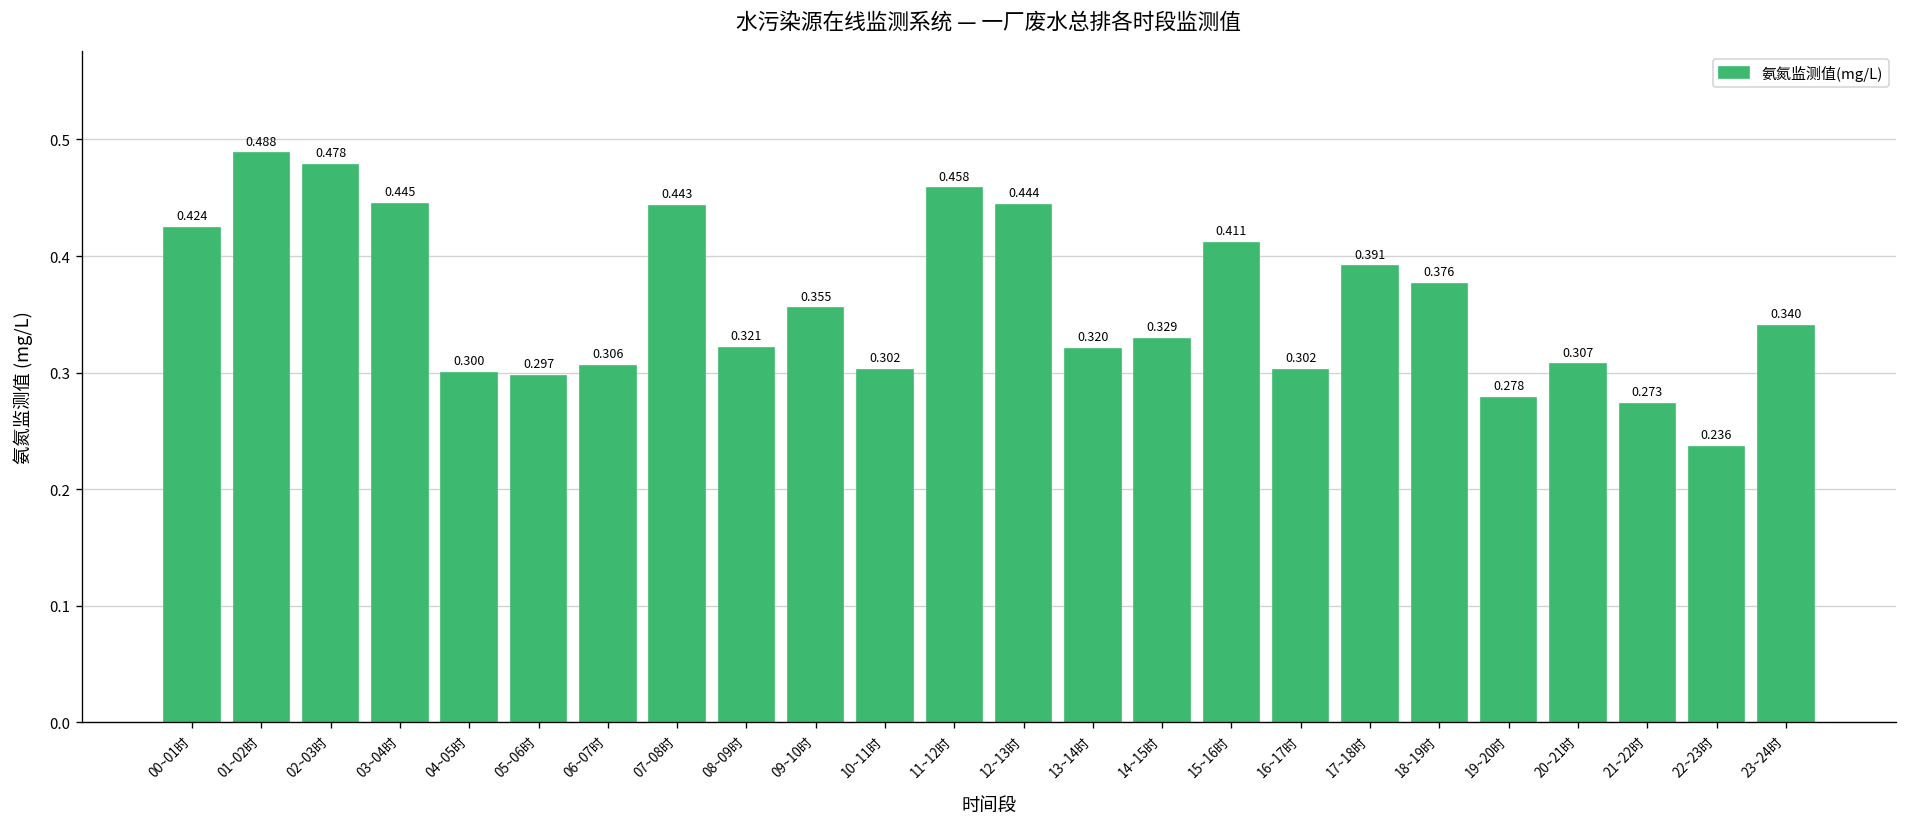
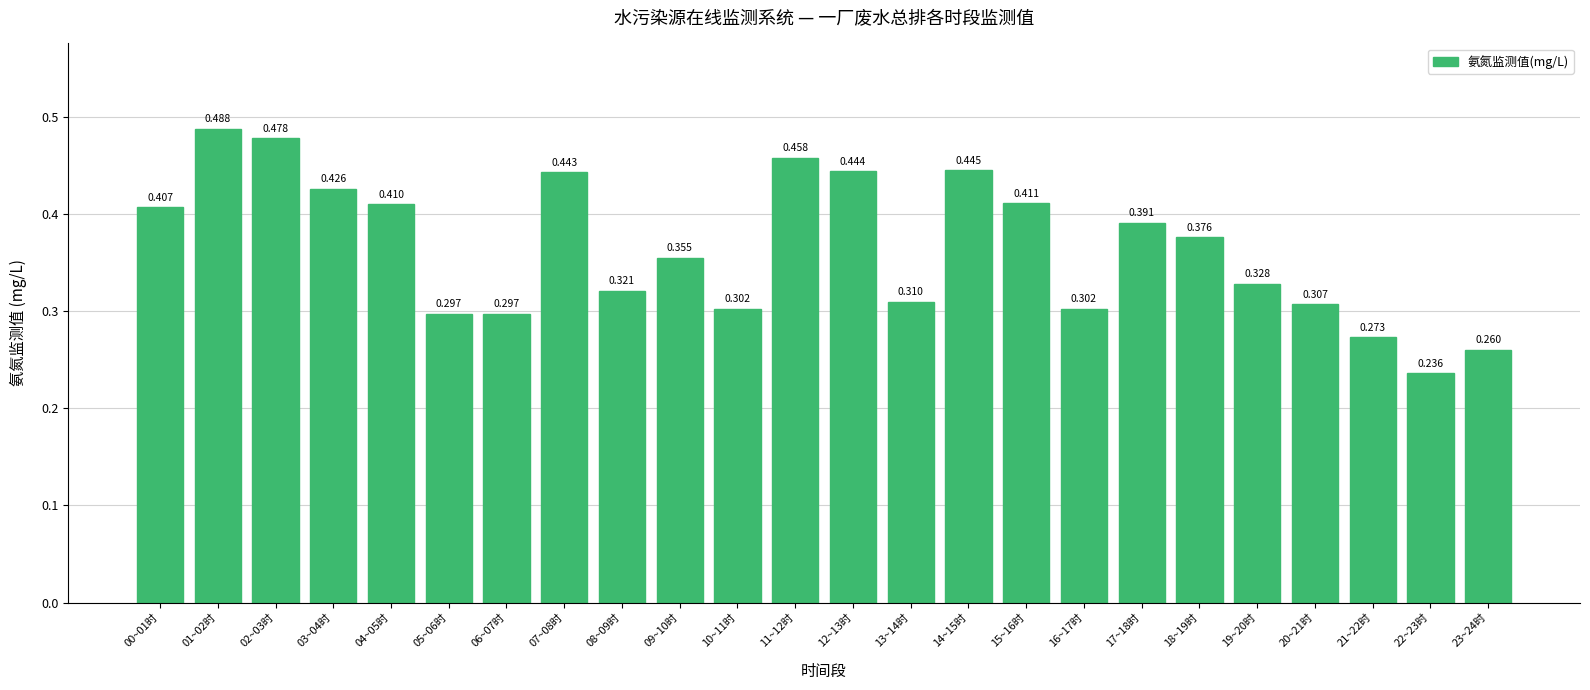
  {
-   "00~01时": 0.424,
+   "00~01时": 0.407,
    "01~02时": 0.488,
    "02~03时": 0.478,
-   "03~04时": 0.445,
-   "04~05时": 0.300,
+   "03~04时": 0.426,
+   "04~05时": 0.410,
    "05~06时": 0.297,
-   "06~07时": 0.306,
+   "06~07时": 0.297,
    "07~08时": 0.443,
    "08~09时": 0.321,
    "09~10时": 0.355,
    "10~11时": 0.302,
    "11~12时": 0.458,
    "12~13时": 0.444,
-   "13~14时": 0.320,
-   "14~15时": 0.329,
+   "13~14时": 0.310,
+   "14~15时": 0.445,
    "15~16时": 0.411,
    "16~17时": 0.302,
    "17~18时": 0.391,
    "18~19时": 0.376,
-   "19~20时": 0.278,
+   "19~20时": 0.328,
    "20~21时": 0.307,
    "21~22时": 0.273,
    "22~23时": 0.236,
-   "23~24时": 0.340
+   "23~24时": 0.260
  }
